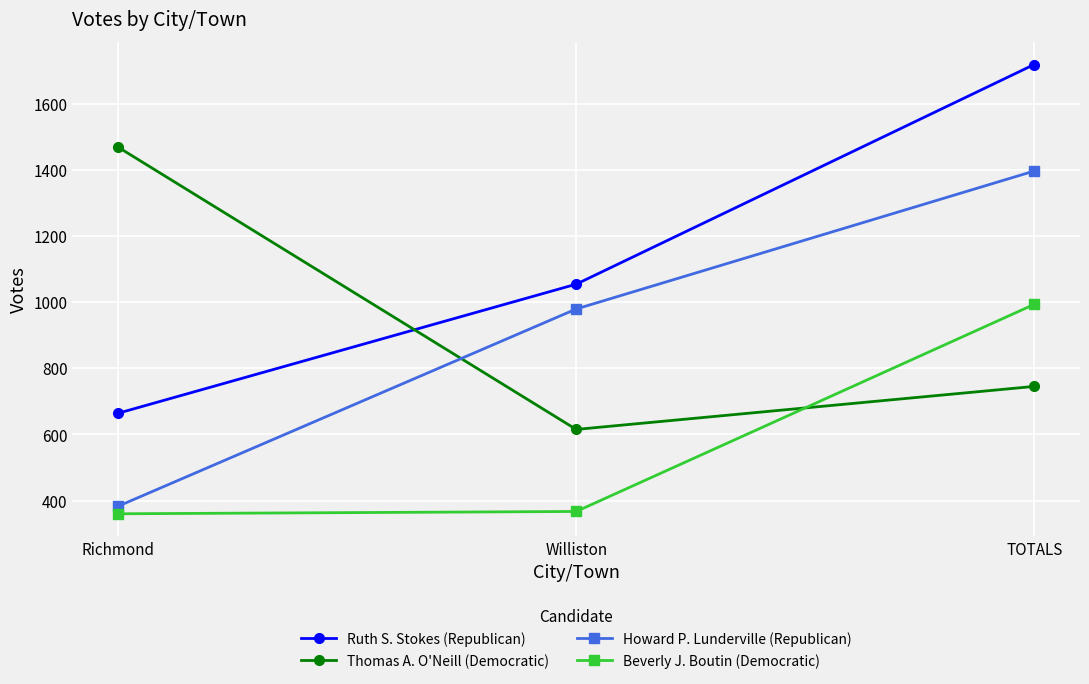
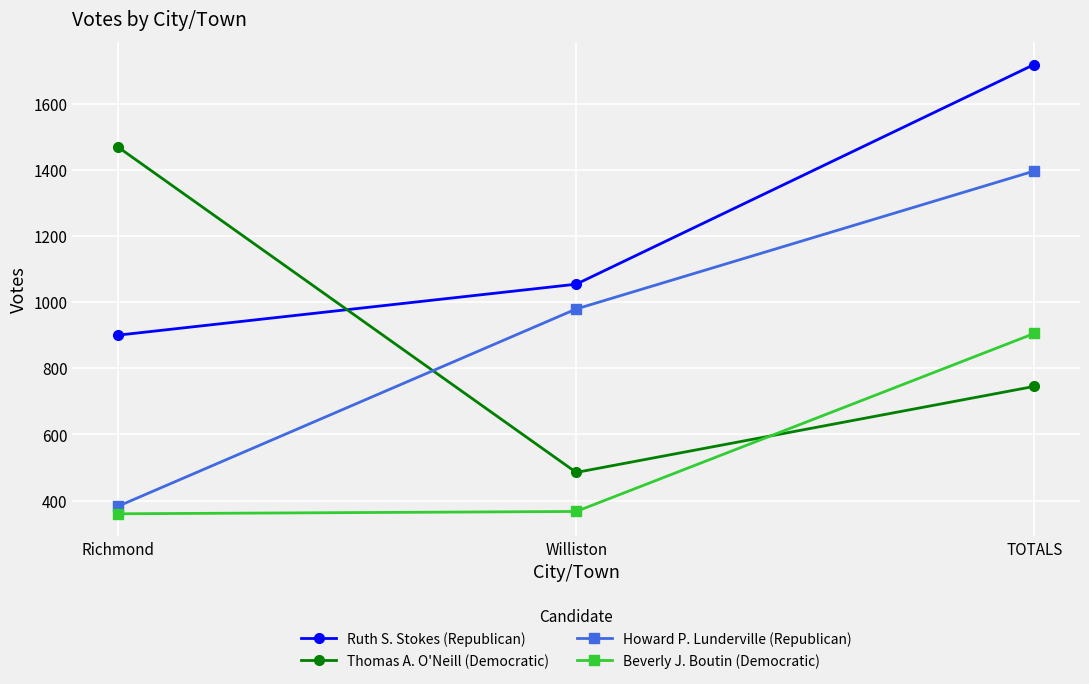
  {
    "Ruth S. Stokes (Republican)": {
-     "Richmond": 660,
+     "Richmond": 900,
      "Williston": 1050,
      "TOTALS": 1720
    },
    "Thomas A. O'Neill (Democratic)": {
      "Richmond": 1470,
-     "Williston": 620,
+     "Williston": 490,
      "TOTALS": 750
    },
    "Howard P. Lunderville (Republican)": {
      "Richmond": 380,
      "Williston": 980,
      "TOTALS": 1400
    },
    "Beverly J. Boutin (Democratic)": {
      "Richmond": 360,
      "Williston": 370,
-     "TOTALS": 990
+     "TOTALS": 910
    }
  }
